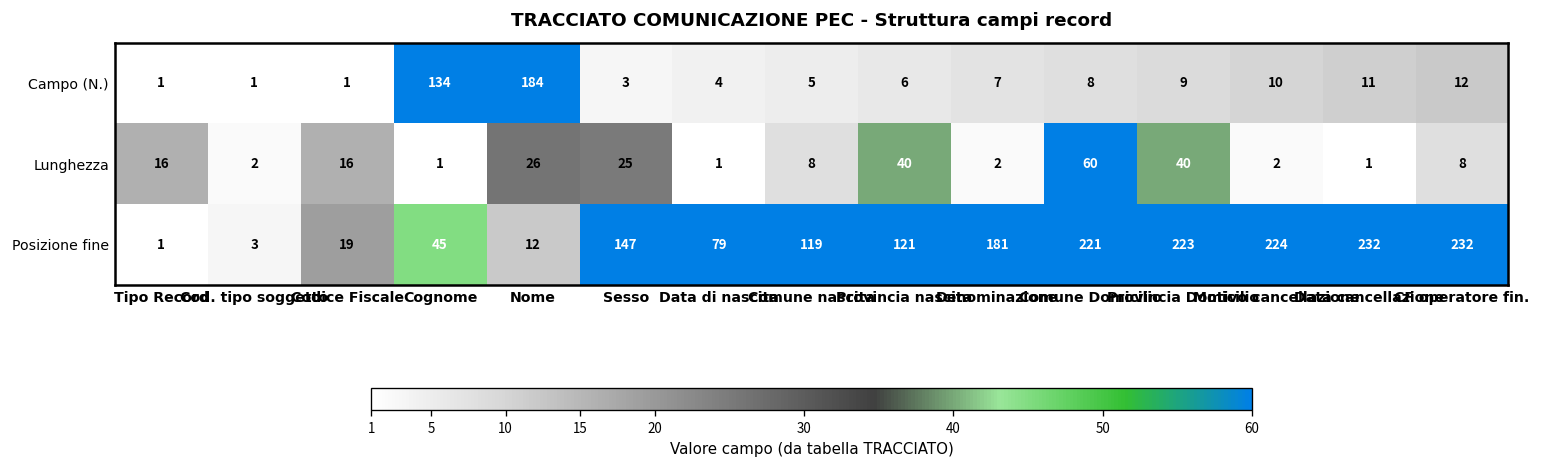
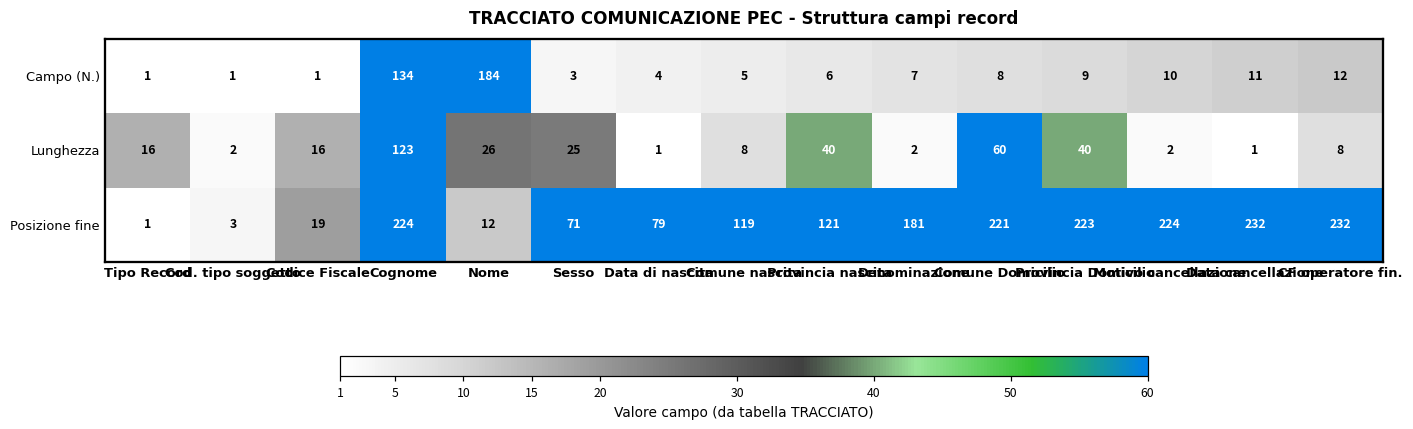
  {
    "Campo (N.)": {
      "Cognome": 134,
      "Nome": 184,
      "Sesso": 3
    },
    "Lunghezza": {
-     "Cognome": 1,
+     "Cognome": 123,
      "Nome": 26,
      "Sesso": 25
    },
    "Posizione fine": {
-     "Cognome": 45,
+     "Cognome": 224,
      "Nome": 12,
-     "Sesso": 147
+     "Sesso": 71
    }
  }
